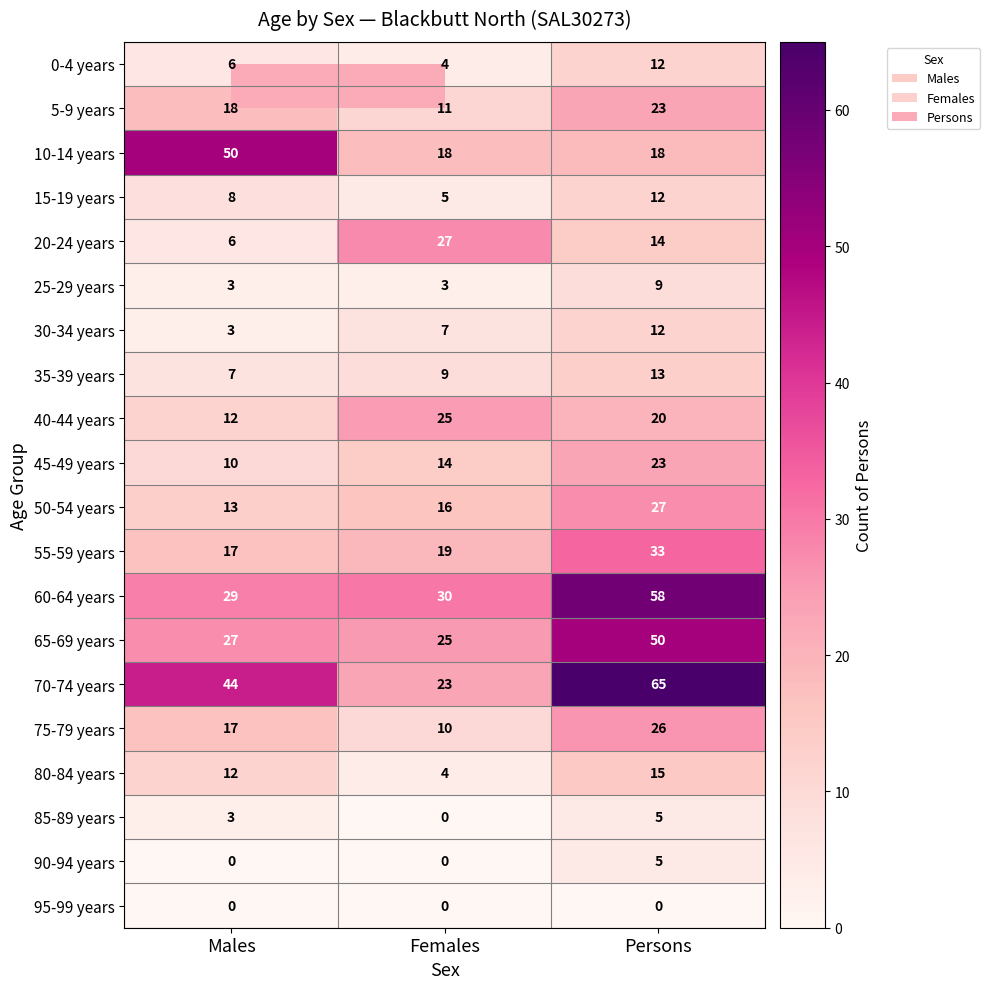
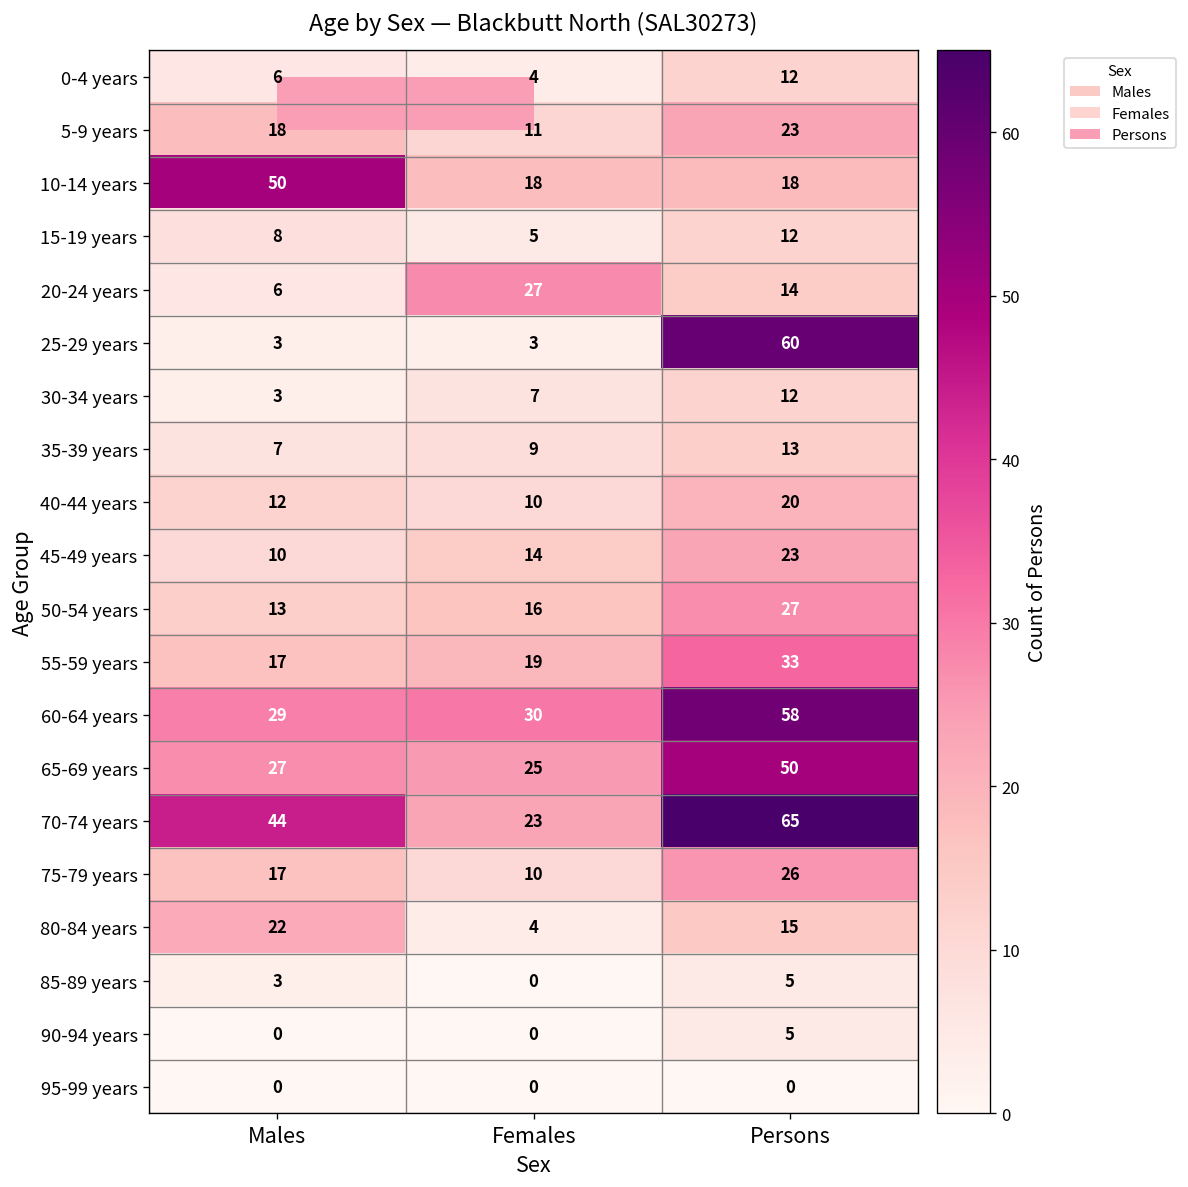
  {
    "0-4 years": {
      "Persons": 12
    },
    "5-9 years": {
      "Persons": 23
    },
    "10-14 years": {
      "Males": 50,
      "Females": 18,
      "Persons": 18
    },
    "15-19 years": {
      "Males": 8,
      "Females": 5,
      "Persons": 12
    },
    "20-24 years": {
      "Males": 6,
      "Females": 27,
      "Persons": 14
    },
    "25-29 years": {
      "Males": 3,
      "Females": 3,
-     "Persons": 9
+     "Persons": 60
    },
    "30-34 years": {
      "Males": 3,
      "Females": 7,
      "Persons": 12
    },
    "35-39 years": {
      "Males": 7,
      "Females": 9,
      "Persons": 13
    },
    "40-44 years": {
      "Males": 12,
-     "Females": 25,
+     "Females": 10,
      "Persons": 20
    },
    "45-49 years": {
      "Males": 10,
      "Females": 14,
      "Persons": 23
    },
    "50-54 years": {
      "Males": 13,
      "Females": 16,
      "Persons": 27
    },
    "55-59 years": {
      "Males": 17,
      "Females": 19,
      "Persons": 33
    },
    "60-64 years": {
      "Males": 29,
      "Females": 30,
      "Persons": 58
    },
    "65-69 years": {
      "Males": 27,
      "Females": 25,
      "Persons": 50
    },
    "70-74 years": {
      "Males": 44,
      "Females": 23,
      "Persons": 65
    },
    "75-79 years": {
      "Males": 17,
      "Females": 10,
      "Persons": 26
    },
    "80-84 years": {
-     "Males": 12,
+     "Males": 22,
      "Females": 4,
      "Persons": 15
    },
    "85-89 years": {
      "Males": 3,
      "Females": 0,
      "Persons": 5
    },
    "90-94 years": {
      "Males": 0,
      "Females": 0,
      "Persons": 5
    },
    "95-99 years": {
      "Males": 0,
      "Females": 0,
      "Persons": 0
    }
  }
